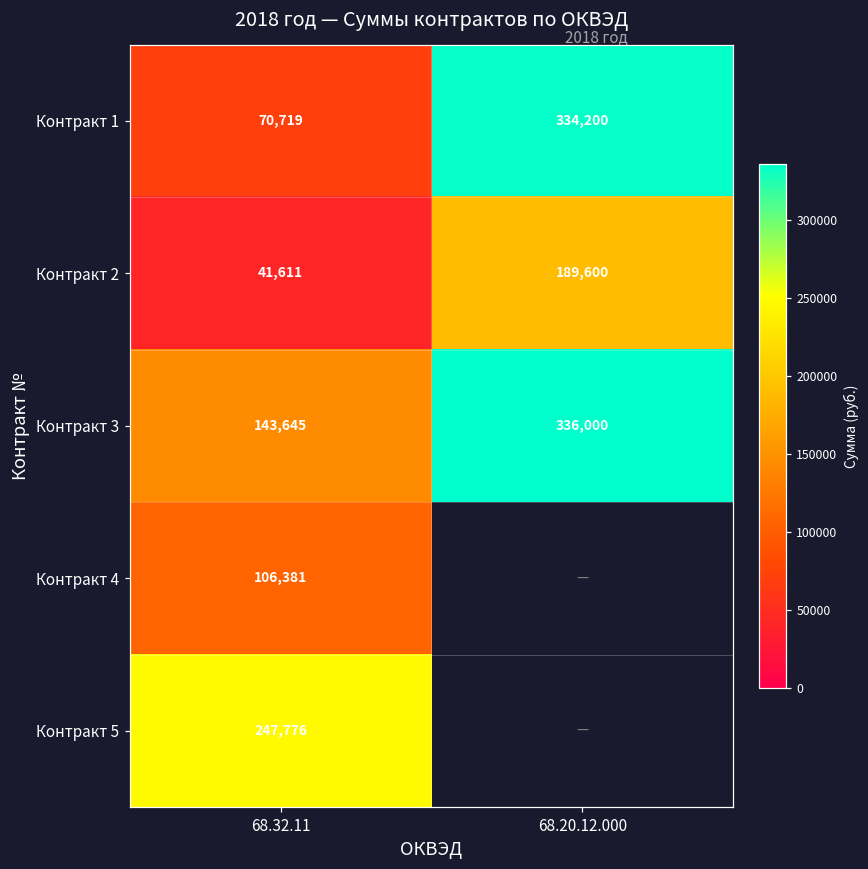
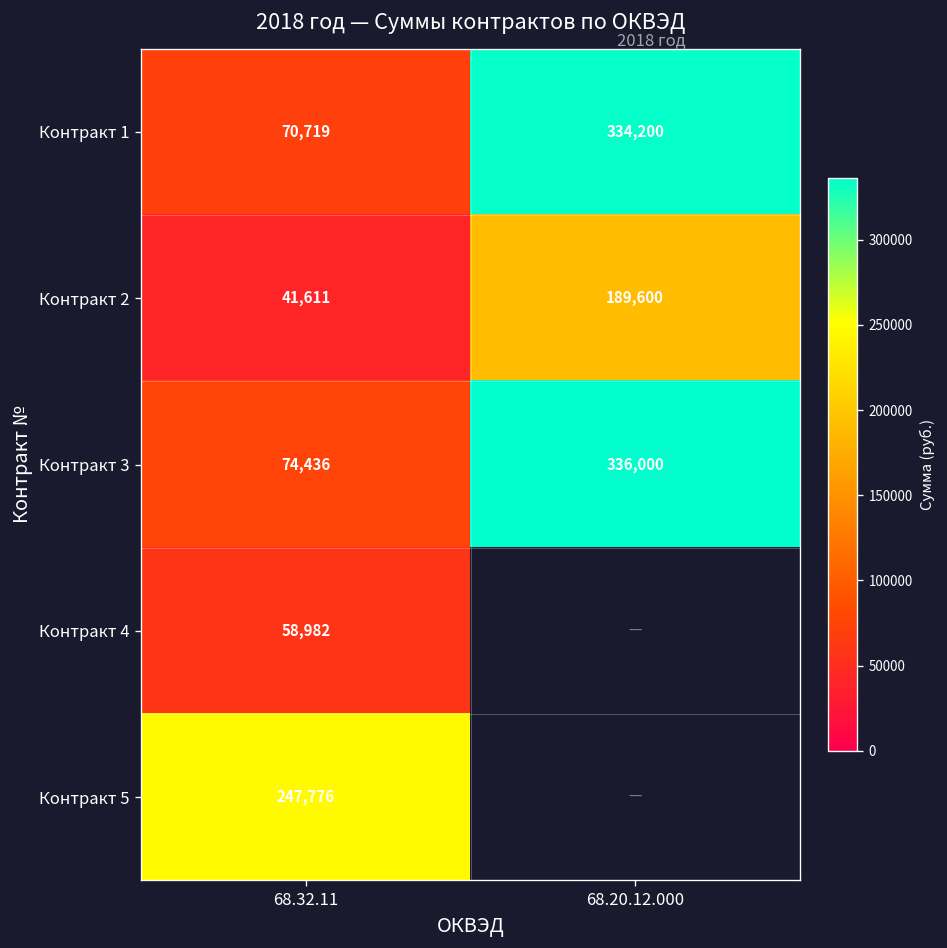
  {
    "Контракт 1": {
      "68.32.11": "70,719",
      "68.20.12.000": "334,200"
    },
    "Контракт 2": {
      "68.32.11": "41,611",
      "68.20.12.000": "189,600"
    },
    "Контракт 3": {
-     "68.32.11": "143,645",
+     "68.32.11": "74,436",
      "68.20.12.000": "336,000"
    },
    "Контракт 4": {
-     "68.32.11": "106,381"
+     "68.32.11": "58,982"
    },
    "Контракт 5": {
      "68.32.11": "247,776"
    }
  }
